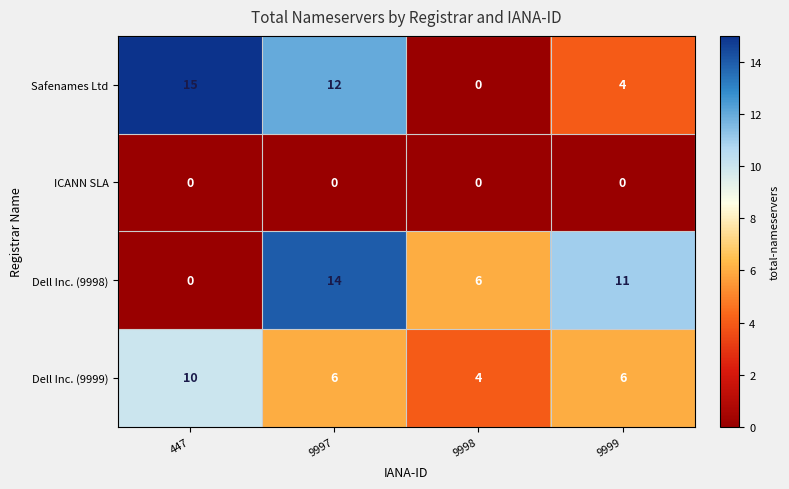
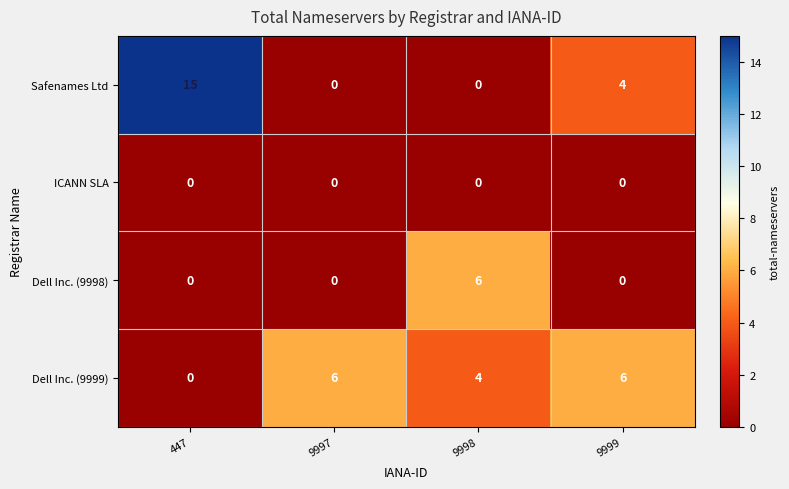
  {
    "Safenames Ltd": {
      "447": 15,
-     "9997": 12,
+     "9997": 0,
      "9998": 0,
      "9999": 4
    },
    "ICANN SLA": {
      "447": 0,
      "9997": 0,
      "9998": 0,
      "9999": 0
    },
    "Dell Inc. (9998)": {
      "447": 0,
-     "9997": 14,
+     "9997": 0,
      "9998": 6,
-     "9999": 11
+     "9999": 0
    },
    "Dell Inc. (9999)": {
-     "447": 10,
+     "447": 0,
      "9997": 6,
      "9998": 4,
      "9999": 6
    }
  }
